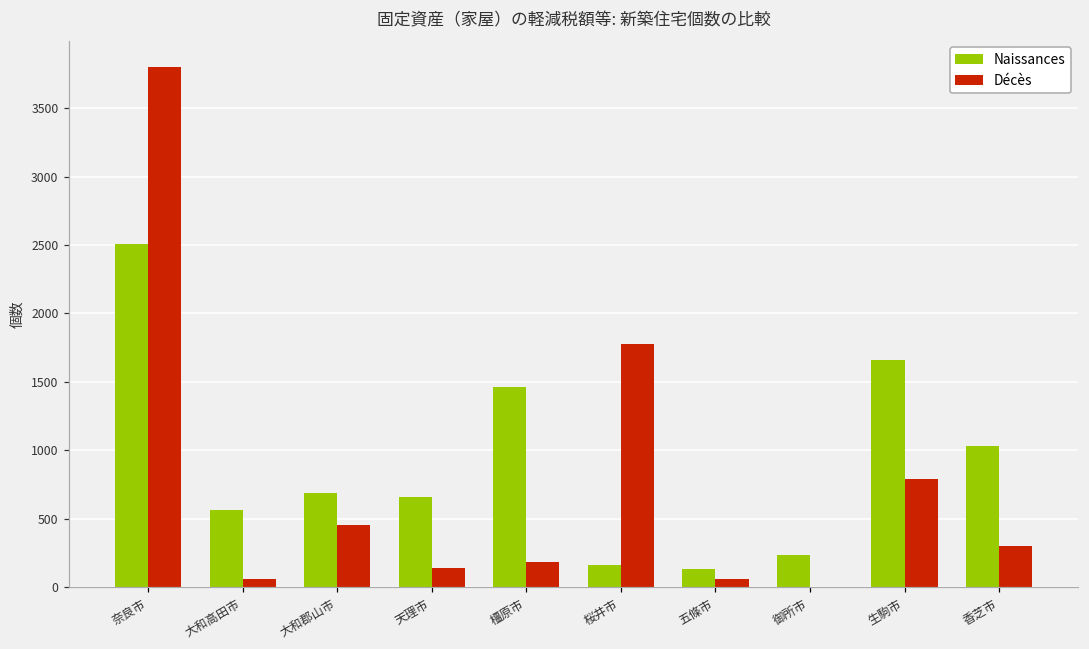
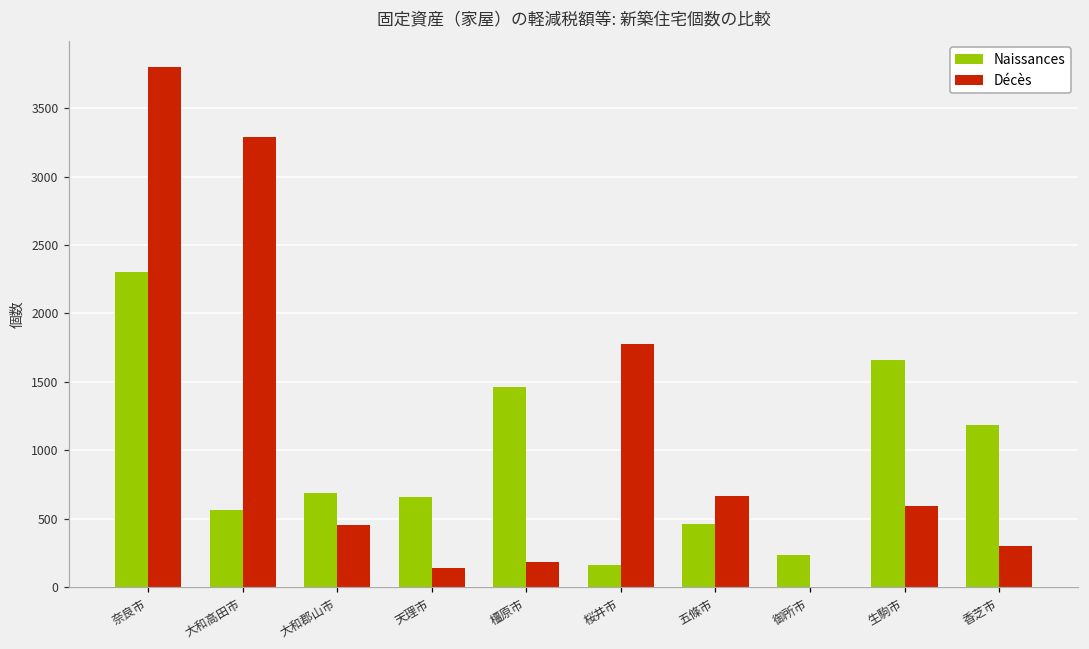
  {
    "Naissances": {
-     "奈良市": 2510,
+     "奈良市": 2300,
      "大和高田市": 560,
      "大和郡山市": 690,
      "天理市": 660,
      "橿原市": 1460,
      "桜井市": 160,
-     "五條市": 130,
+     "五條市": 460,
      "御所市": 240,
      "生駒市": 1660,
-     "香芝市": 1030
+     "香芝市": 1190
    },
    "Décès": {
      "奈良市": 3800,
-     "大和高田市": 60,
+     "大和高田市": 3290,
      "大和郡山市": 460,
      "天理市": 140,
      "橿原市": 190,
      "桜井市": 1780,
-     "五條市": 60,
+     "五條市": 660,
      "御所市": 0,
-     "生駒市": 790,
+     "生駒市": 590,
      "香芝市": 300
    }
  }
